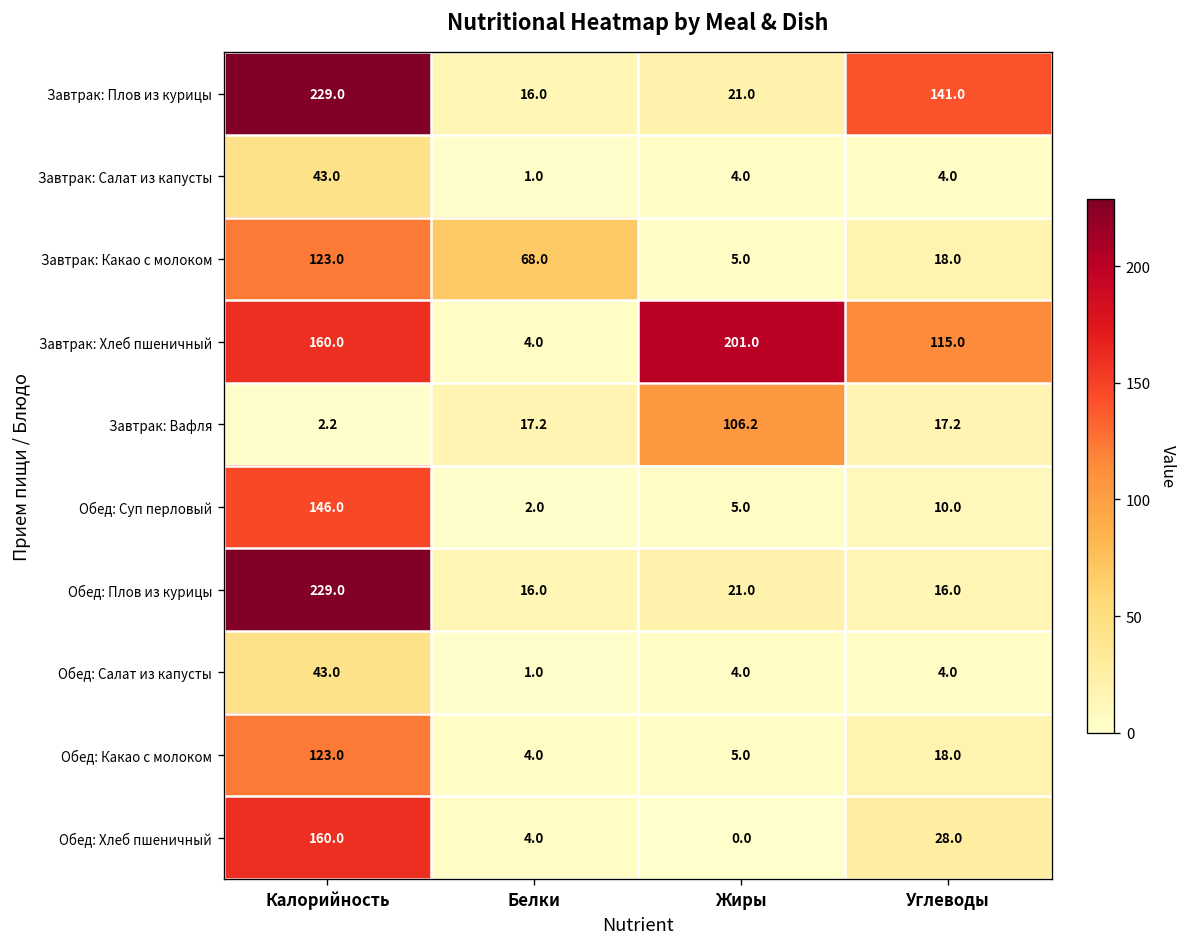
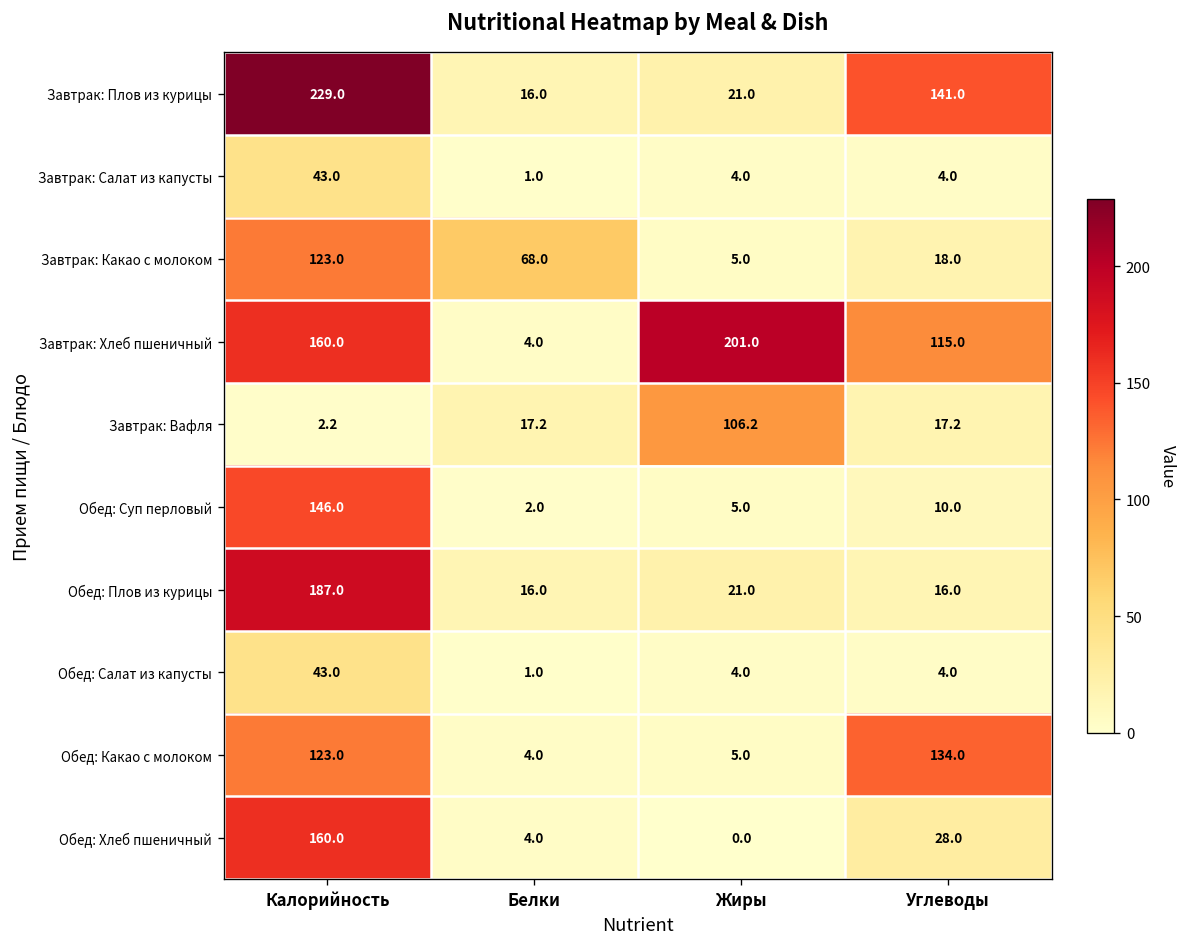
  {
    "Завтрак: Плов из курицы": {
      "Калорийность": 229.0,
      "Белки": 16.0,
      "Жиры": 21.0,
      "Углеводы": 141.0
    },
    "Завтрак: Салат из капусты": {
      "Калорийность": 43.0,
      "Белки": 1.0,
      "Жиры": 4.0,
      "Углеводы": 4.0
    },
    "Завтрак: Какао с молоком": {
      "Калорийность": 123.0,
      "Белки": 68.0,
      "Жиры": 5.0,
      "Углеводы": 18.0
    },
    "Завтрак: Хлеб пшеничный": {
      "Калорийность": 160.0,
      "Белки": 4.0,
      "Жиры": 201.0,
      "Углеводы": 115.0
    },
    "Завтрак: Вафля": {
      "Калорийность": 2.2,
      "Белки": 17.2,
      "Жиры": 106.2,
      "Углеводы": 17.2
    },
    "Обед: Суп перловый": {
      "Калорийность": 146.0,
      "Белки": 2.0,
      "Жиры": 5.0,
      "Углеводы": 10.0
    },
    "Обед: Плов из курицы": {
-     "Калорийность": 229.0,
+     "Калорийность": 187.0,
      "Белки": 16.0,
      "Жиры": 21.0,
      "Углеводы": 16.0
    },
    "Обед: Салат из капусты": {
      "Калорийность": 43.0,
      "Белки": 1.0,
      "Жиры": 4.0,
      "Углеводы": 4.0
    },
    "Обед: Какао с молоком": {
      "Калорийность": 123.0,
      "Белки": 4.0,
      "Жиры": 5.0,
-     "Углеводы": 18.0
+     "Углеводы": 134.0
    },
    "Обед: Хлеб пшеничный": {
      "Калорийность": 160.0,
      "Белки": 4.0,
      "Жиры": 0.0,
      "Углеводы": 28.0
    }
  }
